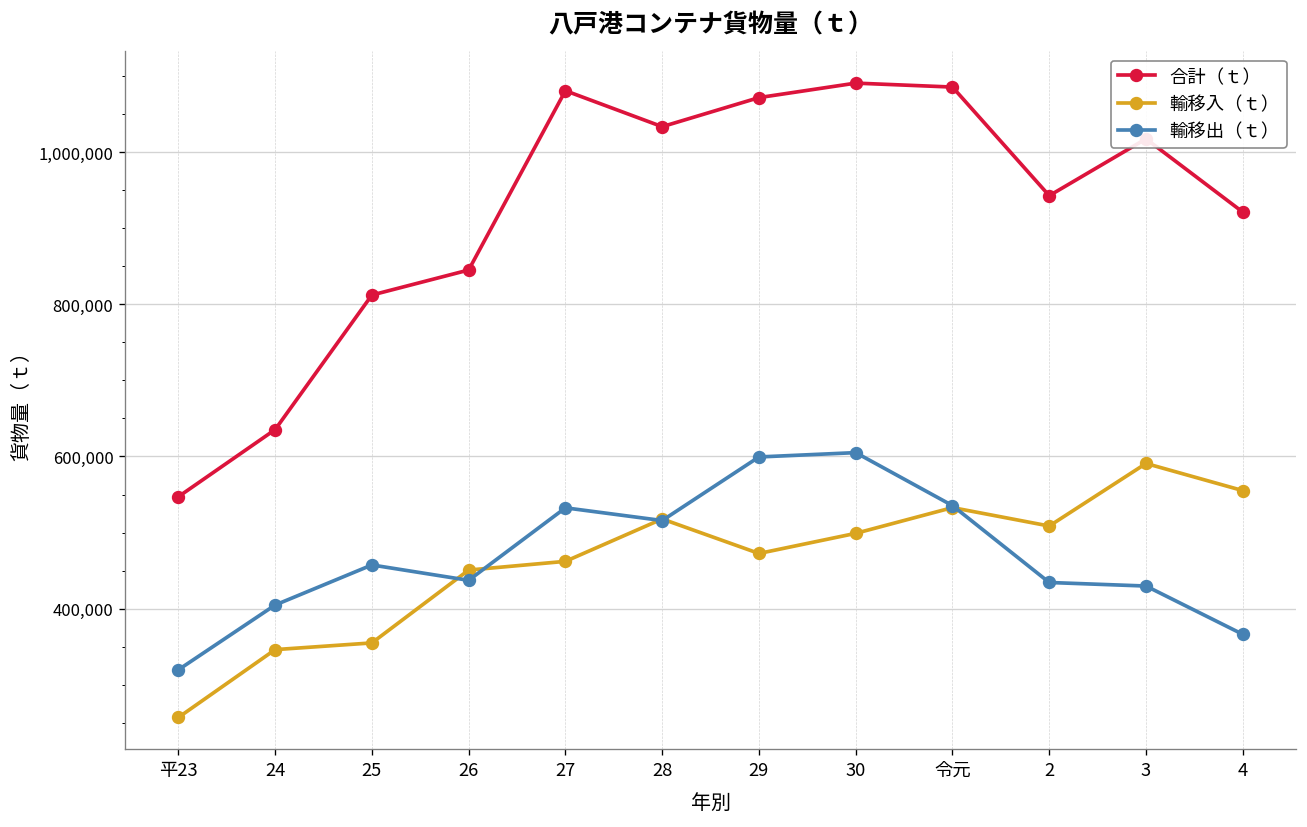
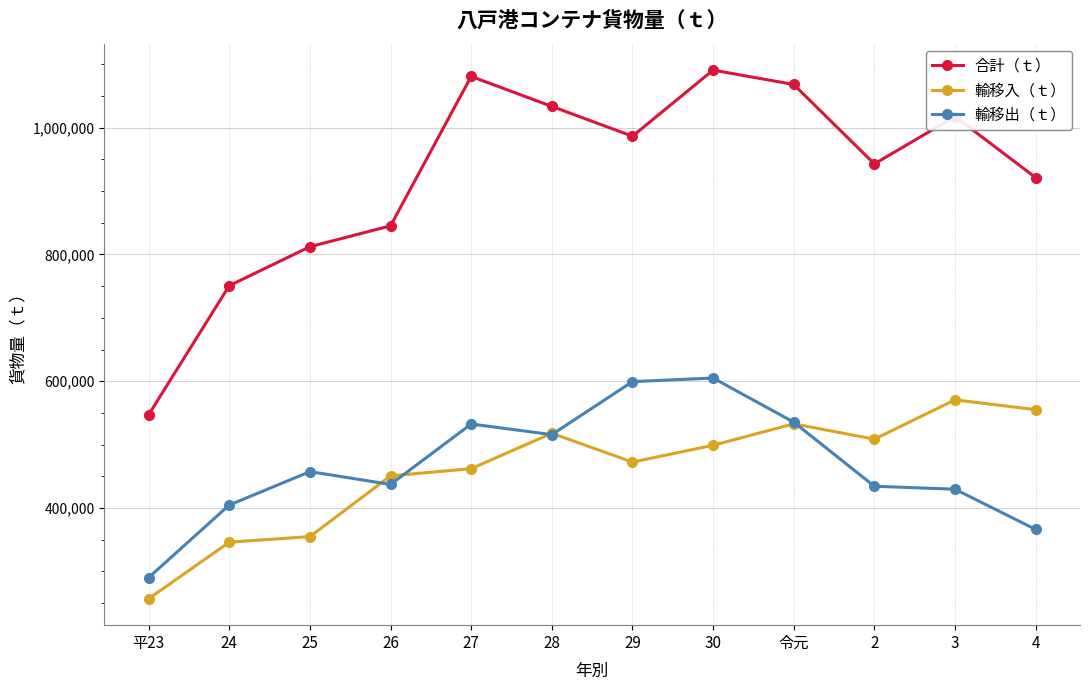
  {
    "合計（ｔ）": {
      "平23": "550,000",
-     "24": "640,000",
+     "24": "750,000",
      "25": "810,000",
      "26": "850,000",
      "27": "1,080,000",
      "28": "1,030,000",
-     "29": "1,070,000",
+     "29": "990,000",
      "30": "1,090,000",
-     "令元": "1,090,000",
+     "令元": "1,070,000",
      "2": "940,000",
      "4": "920,000"
    },
    "輸移入（ｔ）": {
      "平23": "260,000",
      "24": "350,000",
      "25": "350,000",
      "26": "450,000",
      "27": "460,000",
      "29": "470,000",
      "30": "500,000",
      "2": "510,000",
-     "3": "590,000",
+     "3": "570,000",
      "4": "560,000"
    },
    "輸移出（ｔ）": {
-     "平23": "320,000",
+     "平23": "290,000",
      "24": "400,000",
      "25": "460,000",
      "26": "440,000",
      "27": "530,000",
      "29": "600,000",
      "30": "610,000",
      "2": "430,000",
      "3": "430,000",
      "4": "370,000"
    }
  }
